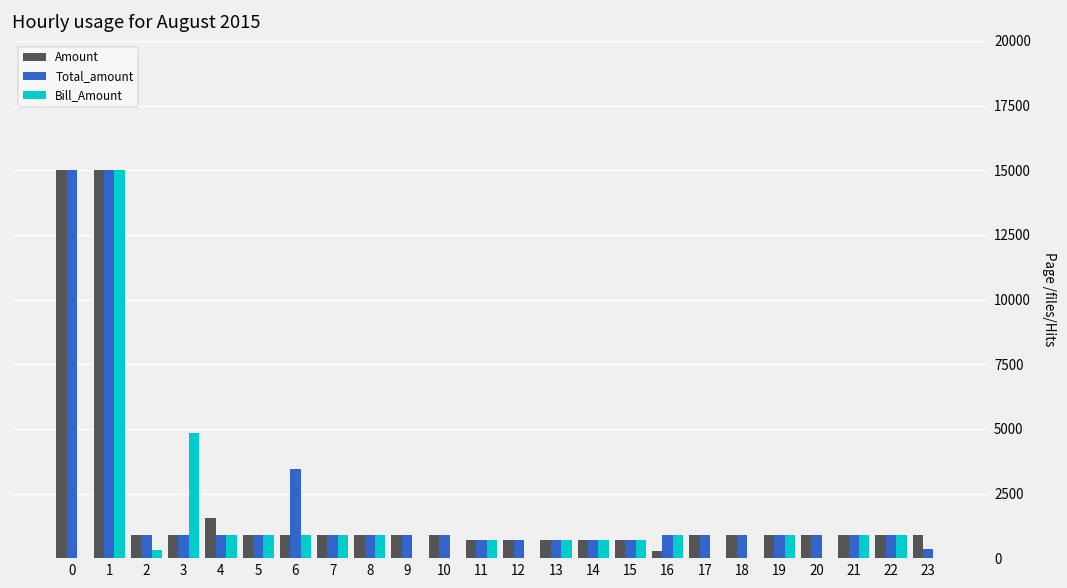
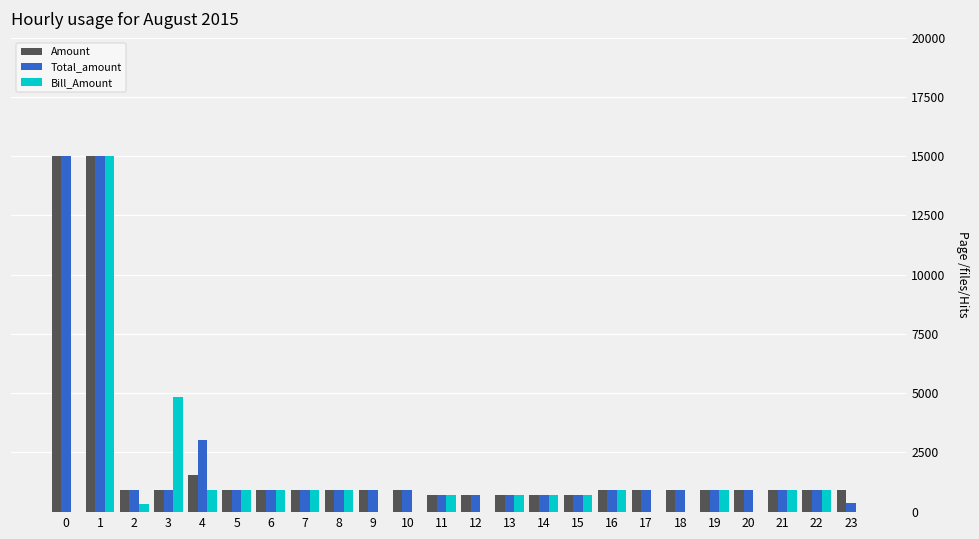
  {
    "Amount": {
      "0": 15000,
      "1": 15000,
      "2": 900,
      "3": 900,
      "4": 1600,
      "5": 900,
      "6": 900,
      "7": 900,
      "8": 900,
      "9": 900,
      "10": 900,
      "11": 700,
      "12": 700,
      "13": 700,
      "14": 700,
      "15": 700,
-     "16": 300,
+     "16": 900,
      "17": 900,
      "18": 900,
      "19": 900,
      "20": 900,
      "21": 900,
      "22": 900,
      "23": 900
    },
    "Total_amount": {
      "0": 15000,
      "1": 15000,
      "2": 900,
      "3": 900,
-     "4": 900,
+     "4": 3000,
      "5": 900,
-     "6": 3500,
+     "6": 900,
      "7": 900,
      "8": 900,
      "9": 900,
      "10": 900,
      "11": 700,
      "12": 700,
      "13": 700,
      "14": 700,
      "15": 700,
      "16": 900,
      "17": 900,
      "18": 900,
      "19": 900,
      "20": 900,
      "21": 900,
      "22": 900,
      "23": 400
    },
    "Bill_Amount": {
      "0": 0,
      "1": 15000,
      "2": 300,
      "3": 4800,
      "4": 900,
      "5": 900,
      "6": 900,
      "7": 900,
      "8": 900,
      "9": 0,
      "10": 0,
      "11": 700,
      "12": 0,
      "13": 700,
      "14": 700,
      "15": 700,
      "16": 900,
      "17": 0,
      "18": 0,
      "19": 900,
      "20": 0,
      "21": 900,
      "22": 900,
      "23": 0
    }
  }
